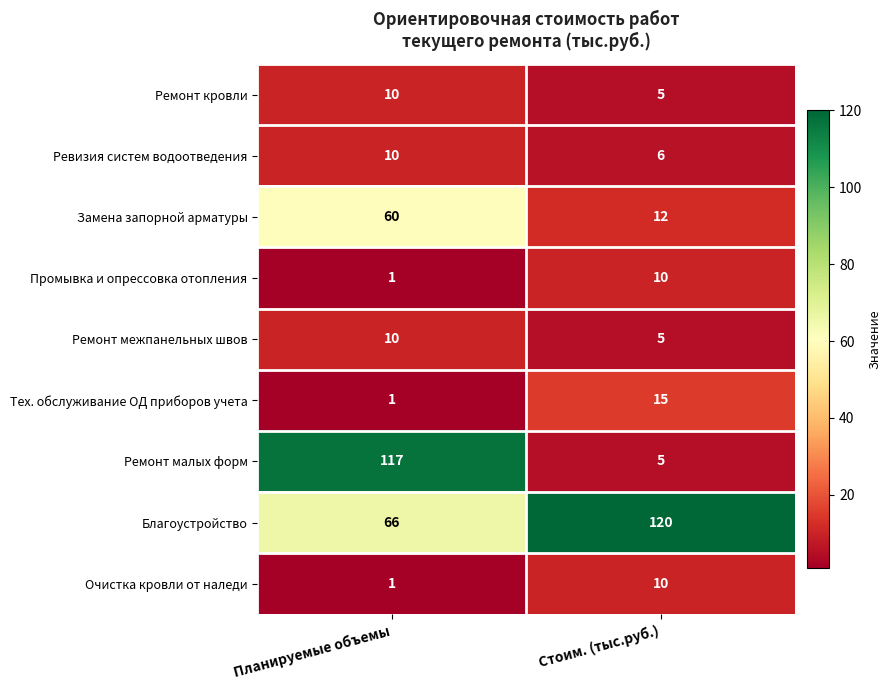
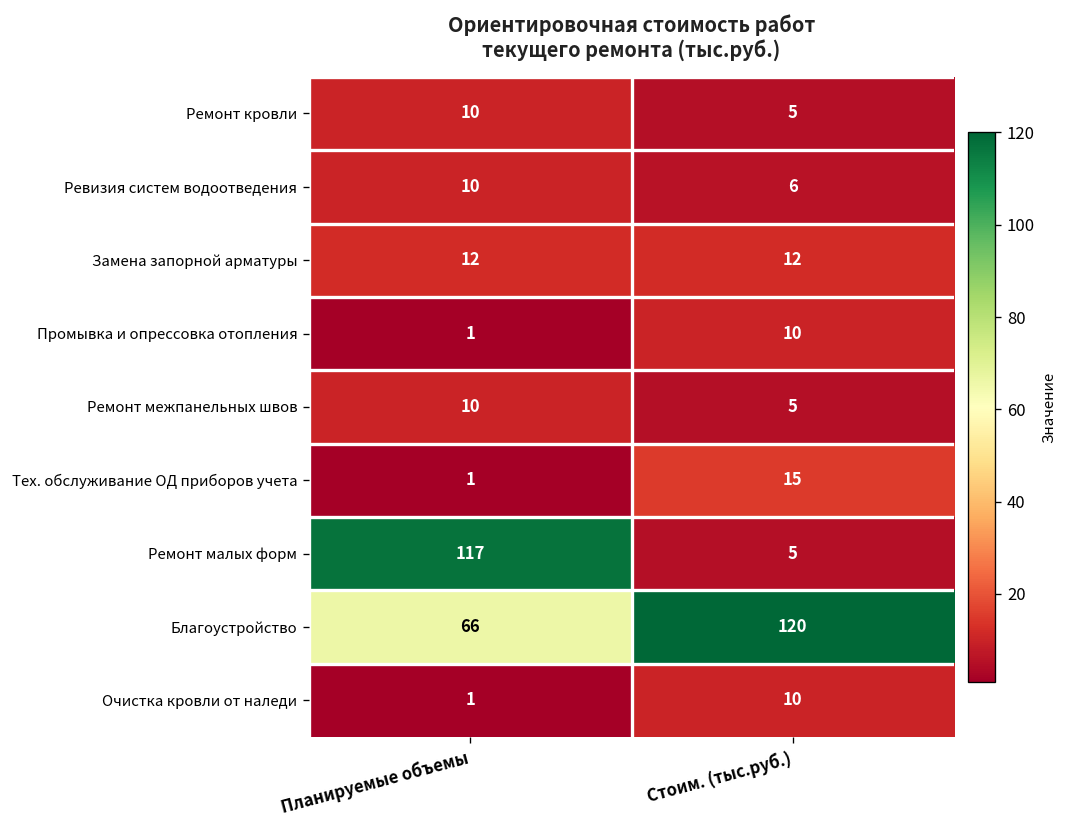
  {
    "Ремонт кровли": {
      "Планируемые объемы": 10,
      "Стоим. (тыс.руб.)": 5
    },
    "Ревизия систем водоотведения": {
      "Планируемые объемы": 10,
      "Стоим. (тыс.руб.)": 6
    },
    "Замена запорной арматуры": {
-     "Планируемые объемы": 60,
+     "Планируемые объемы": 12,
      "Стоим. (тыс.руб.)": 12
    },
    "Промывка и опрессовка отопления": {
      "Планируемые объемы": 1,
      "Стоим. (тыс.руб.)": 10
    },
    "Ремонт межпанельных швов": {
      "Планируемые объемы": 10,
      "Стоим. (тыс.руб.)": 5
    },
    "Тех. обслуживание ОД приборов учета": {
      "Планируемые объемы": 1,
      "Стоим. (тыс.руб.)": 15
    },
    "Ремонт малых форм": {
      "Планируемые объемы": 117,
      "Стоим. (тыс.руб.)": 5
    },
    "Благоустройство": {
      "Планируемые объемы": 66,
      "Стоим. (тыс.руб.)": 120
    },
    "Очистка кровли от наледи": {
      "Планируемые объемы": 1,
      "Стоим. (тыс.руб.)": 10
    }
  }
